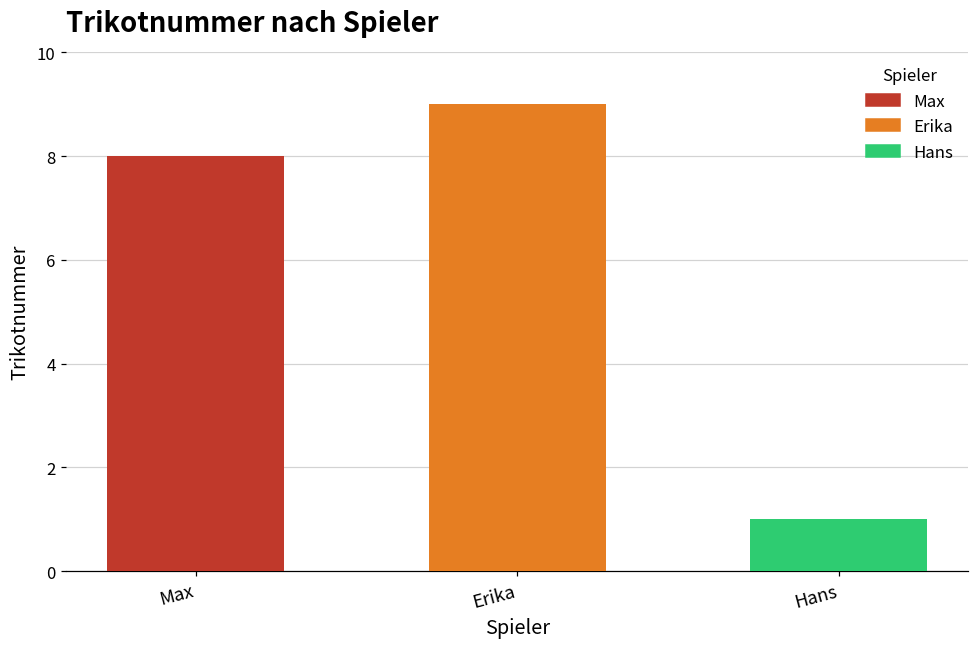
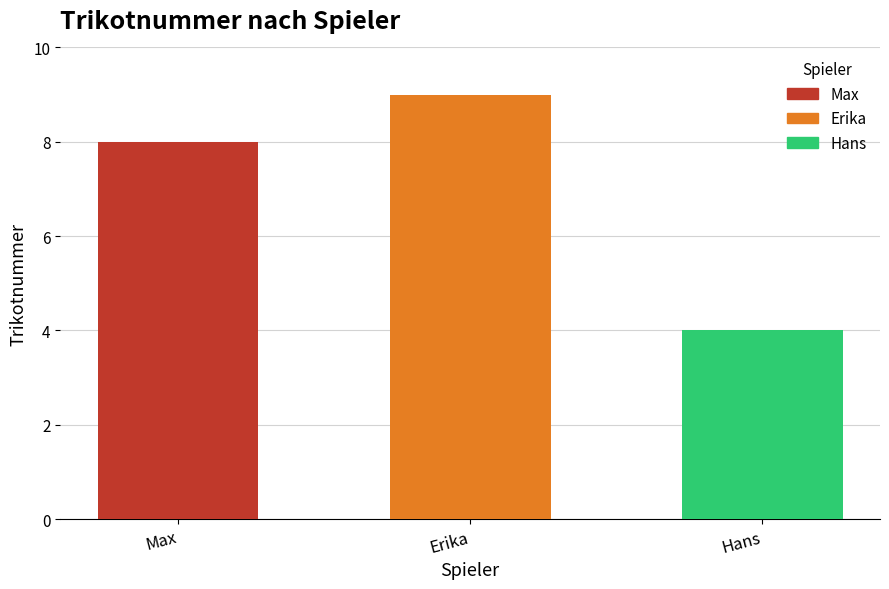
  {
    "Max": 8,
    "Erika": 9,
-   "Hans": 1
+   "Hans": 4
  }
